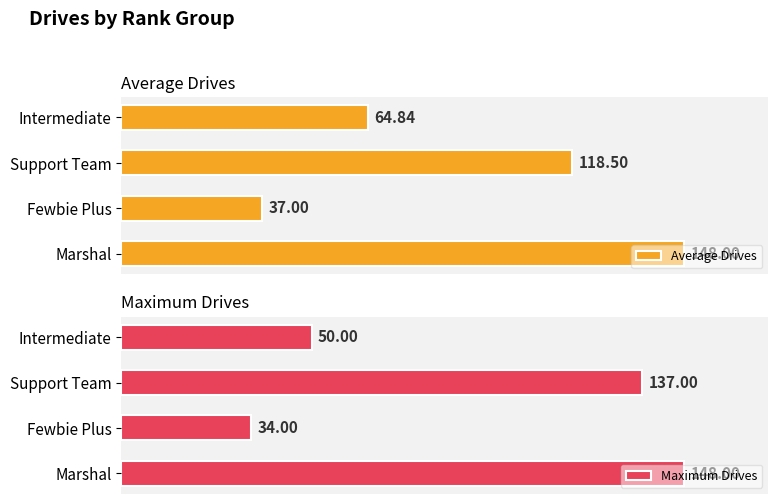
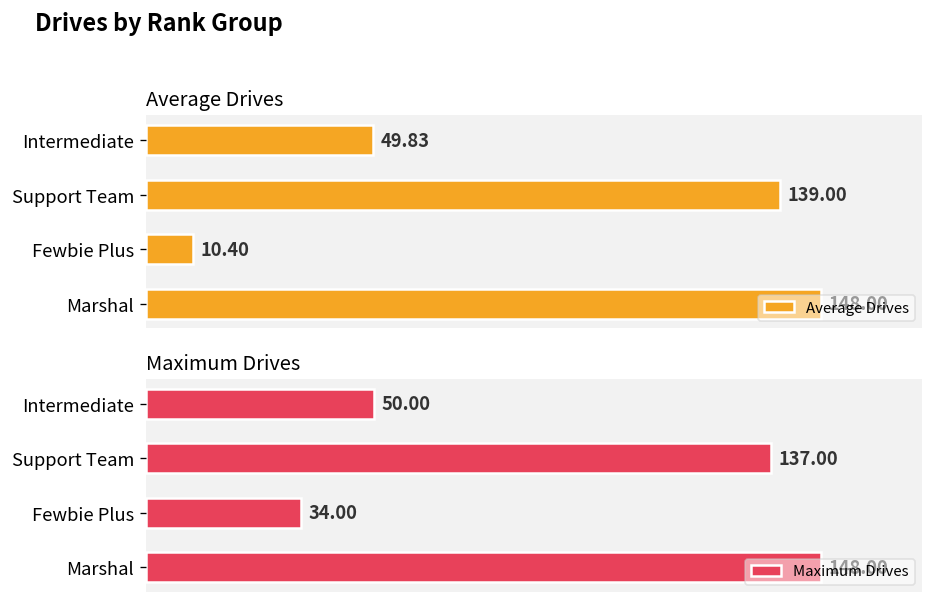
  {
    "Average Drives": {
-     "Intermediate": 64.84,
-     "Support Team": 118.50,
-     "Fewbie Plus": 37.00
+     "Intermediate": 49.83,
+     "Support Team": 139.00,
+     "Fewbie Plus": 10.40
    },
    "Maximum Drives": {
      "Intermediate": 50.00,
      "Support Team": 137.00,
      "Fewbie Plus": 34.00
    }
  }
